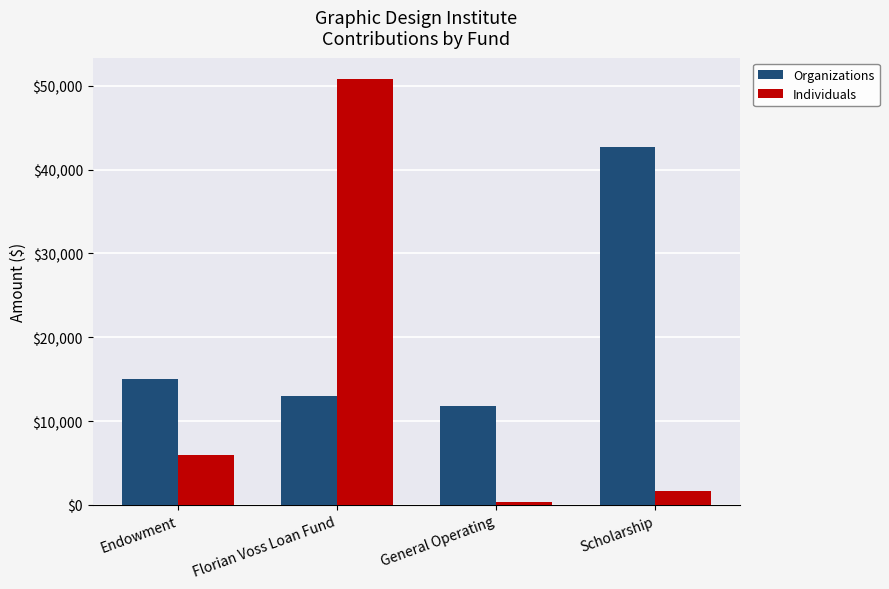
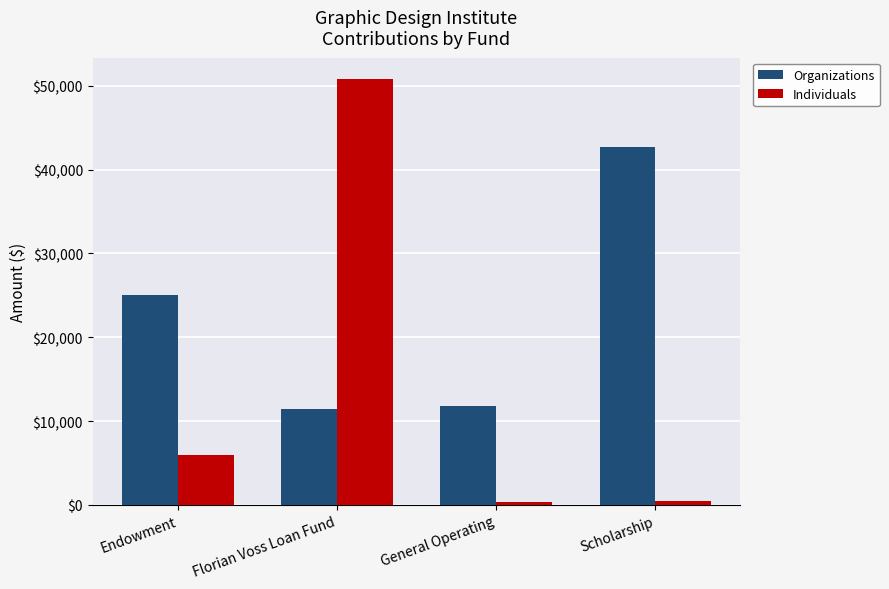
  {
    "Organizations": {
-     "Endowment": "$15,000",
-     "Florian Voss Loan Fund": "$13,000",
+     "Endowment": "$25,000",
+     "Florian Voss Loan Fund": "$11,000",
      "General Operating": "$12,000",
      "Scholarship": "$43,000"
    },
    "Individuals": {
      "Endowment": "$6,000",
      "Florian Voss Loan Fund": "$51,000",
      "General Operating": "$0",
-     "Scholarship": "$2,000"
+     "Scholarship": "$0"
    }
  }
